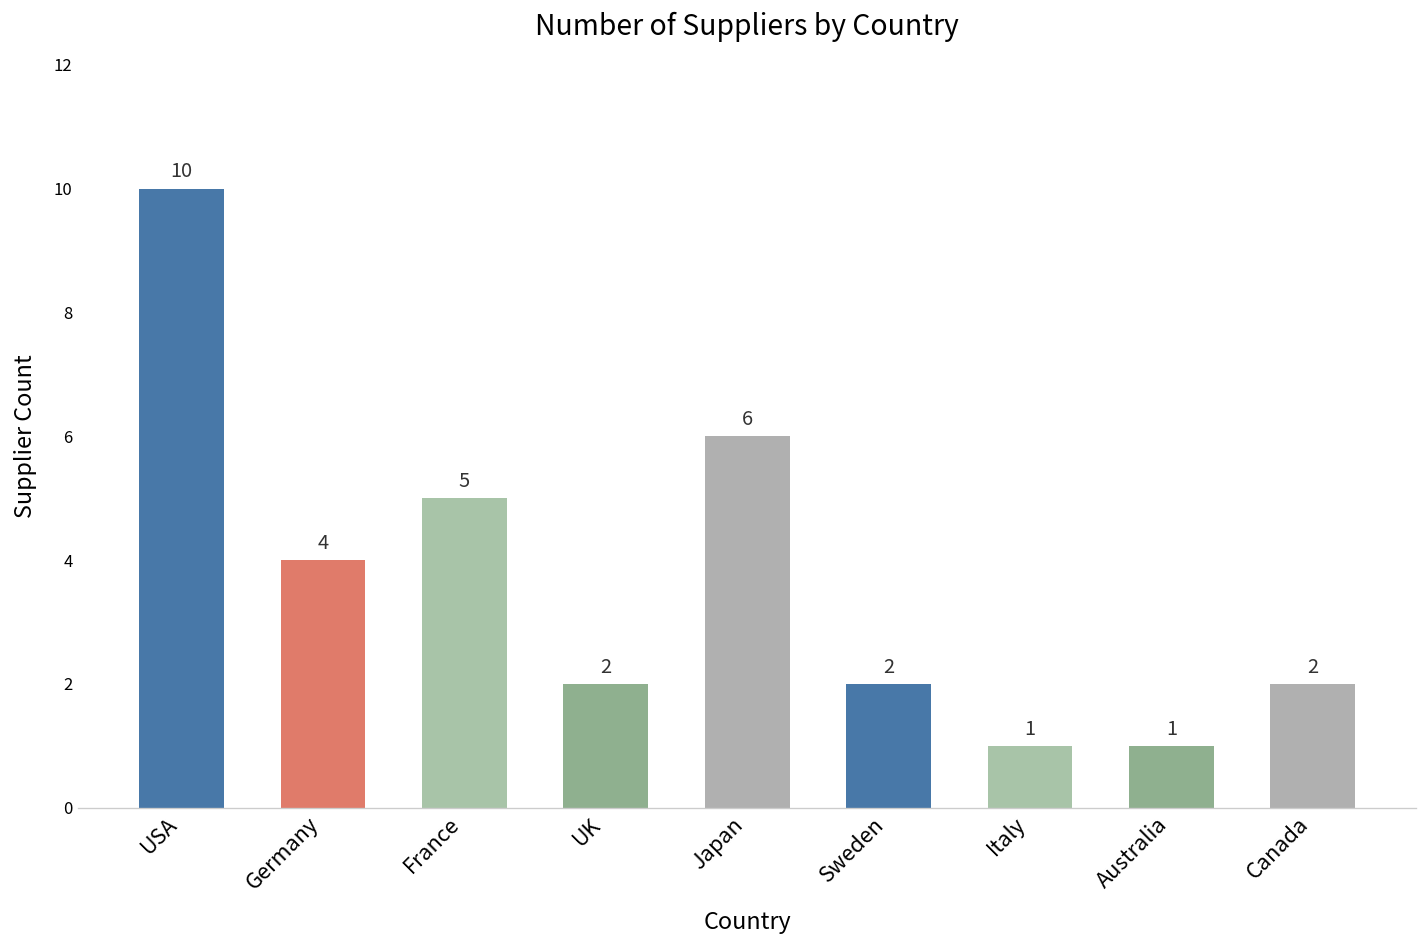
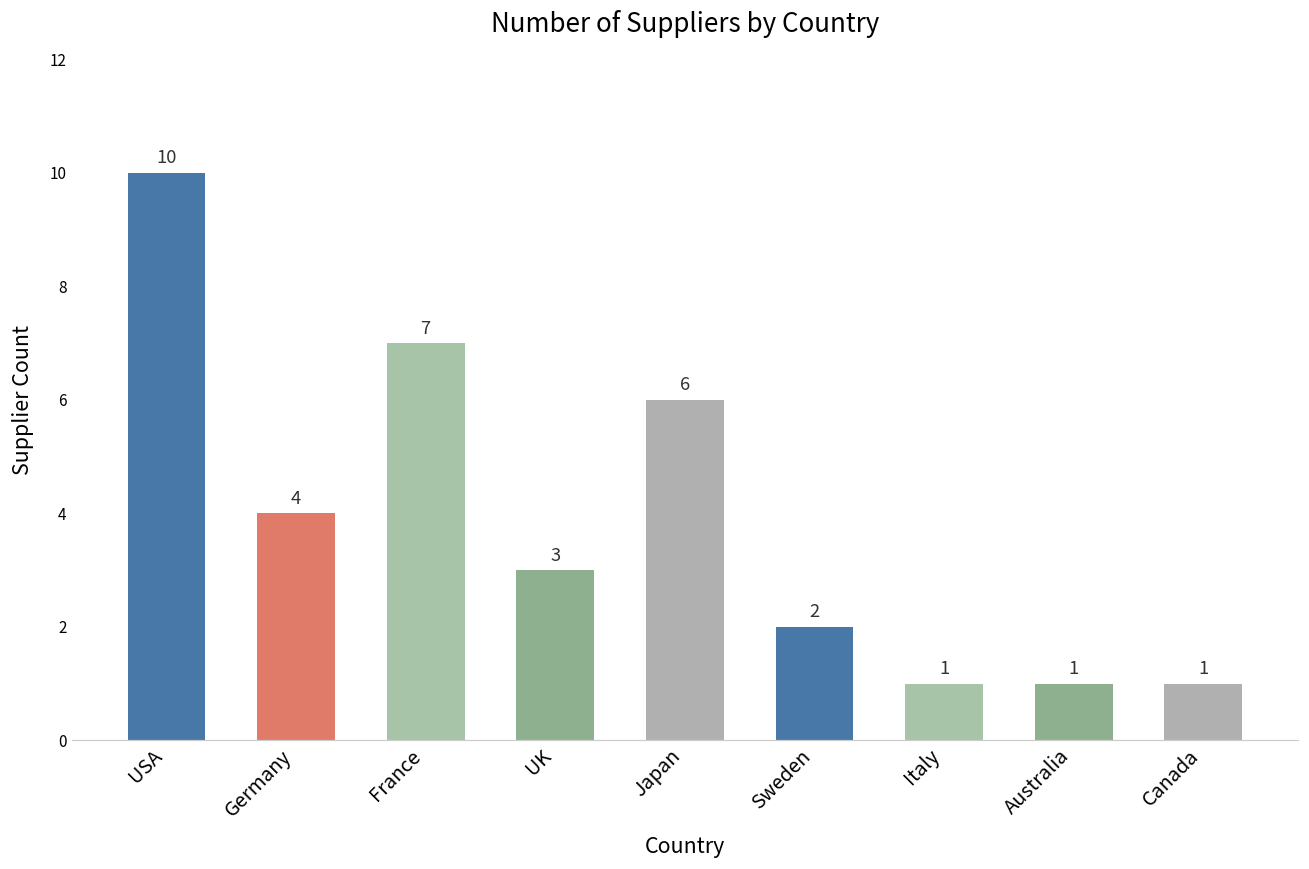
  {
    "USA": 10,
    "Germany": 4,
-   "France": 5,
-   "UK": 2,
+   "France": 7,
+   "UK": 3,
    "Japan": 6,
    "Sweden": 2,
    "Italy": 1,
    "Australia": 1,
-   "Canada": 2
+   "Canada": 1
  }
